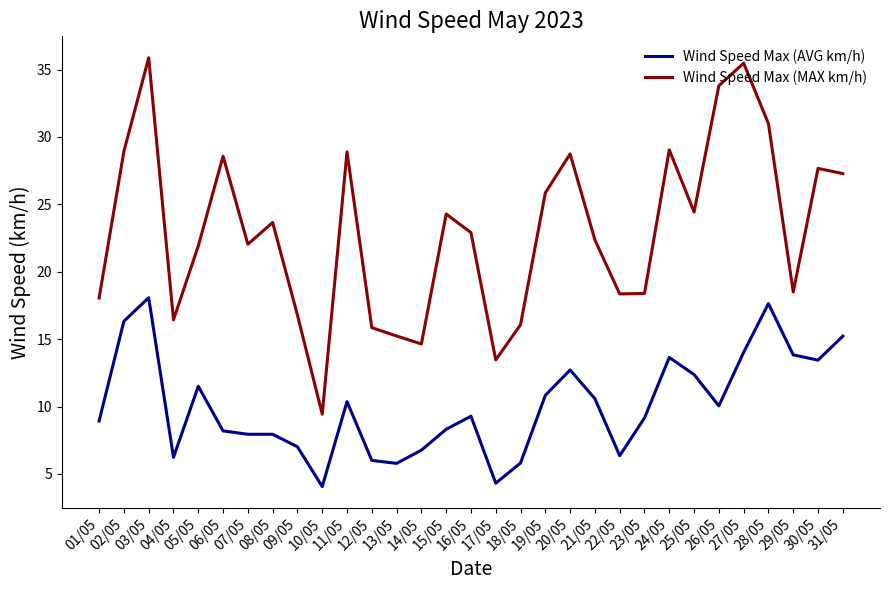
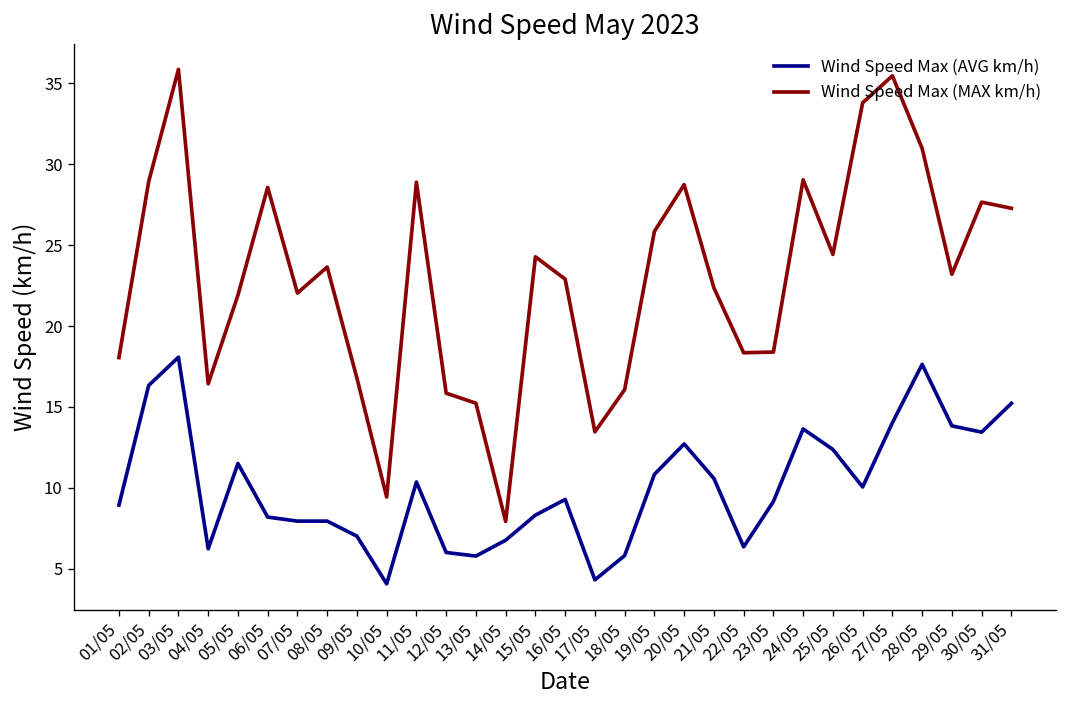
  {
    "Wind Speed Max (AVG km/h)": {
      "01/05": 8.9,
      "02/05": 16.3,
      "03/05": 18.1,
      "04/05": 6.2,
      "05/05": 11.5,
      "06/05": 8.2,
      "07/05": 7.9,
      "08/05": 7.9,
      "09/05": 7.0,
      "10/05": 4.1,
      "11/05": 10.4,
      "12/05": 6.0,
      "13/05": 5.8,
      "14/05": 6.8,
      "15/05": 8.3,
      "16/05": 9.3,
      "17/05": 4.3,
      "18/05": 5.8,
      "19/05": 10.8,
      "20/05": 12.7,
      "21/05": 10.6,
      "22/05": 6.4,
      "23/05": 9.2,
      "24/05": 13.6,
      "25/05": 12.4,
      "26/05": 10.1,
      "27/05": 14.0,
      "28/05": 17.6,
      "29/05": 13.8,
      "30/05": 13.4,
      "31/05": 15.2
    },
    "Wind Speed Max (MAX km/h)": {
      "01/05": 18.1,
      "02/05": 28.9,
      "03/05": 35.9,
      "04/05": 16.4,
      "05/05": 21.9,
      "06/05": 28.6,
      "07/05": 22.0,
      "08/05": 23.7,
      "09/05": 16.8,
      "10/05": 9.4,
      "11/05": 28.9,
      "12/05": 15.9,
      "13/05": 15.2,
-     "14/05": 14.6,
+     "14/05": 7.9,
      "15/05": 24.3,
      "16/05": 22.9,
      "17/05": 13.5,
      "18/05": 16.1,
      "19/05": 25.9,
      "20/05": 28.7,
      "21/05": 22.4,
      "22/05": 18.4,
      "23/05": 18.4,
      "24/05": 29.0,
      "25/05": 24.4,
      "26/05": 33.8,
      "27/05": 35.5,
      "28/05": 31.0,
-     "29/05": 18.5,
+     "29/05": 23.2,
      "30/05": 27.7,
      "31/05": 27.3
    }
  }
